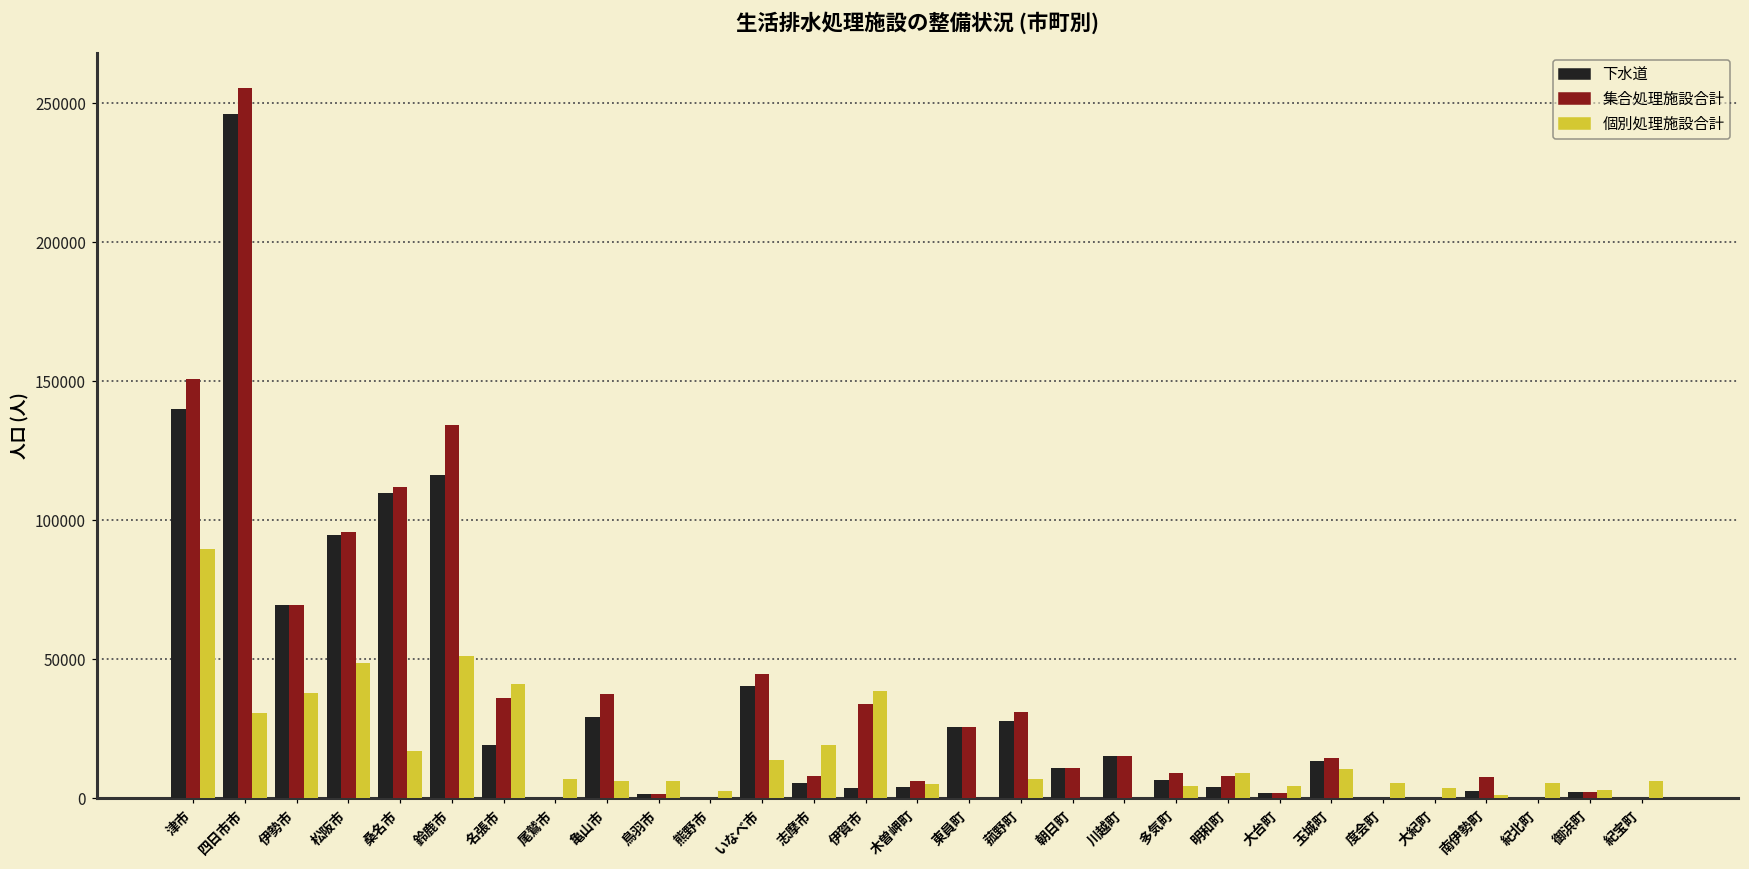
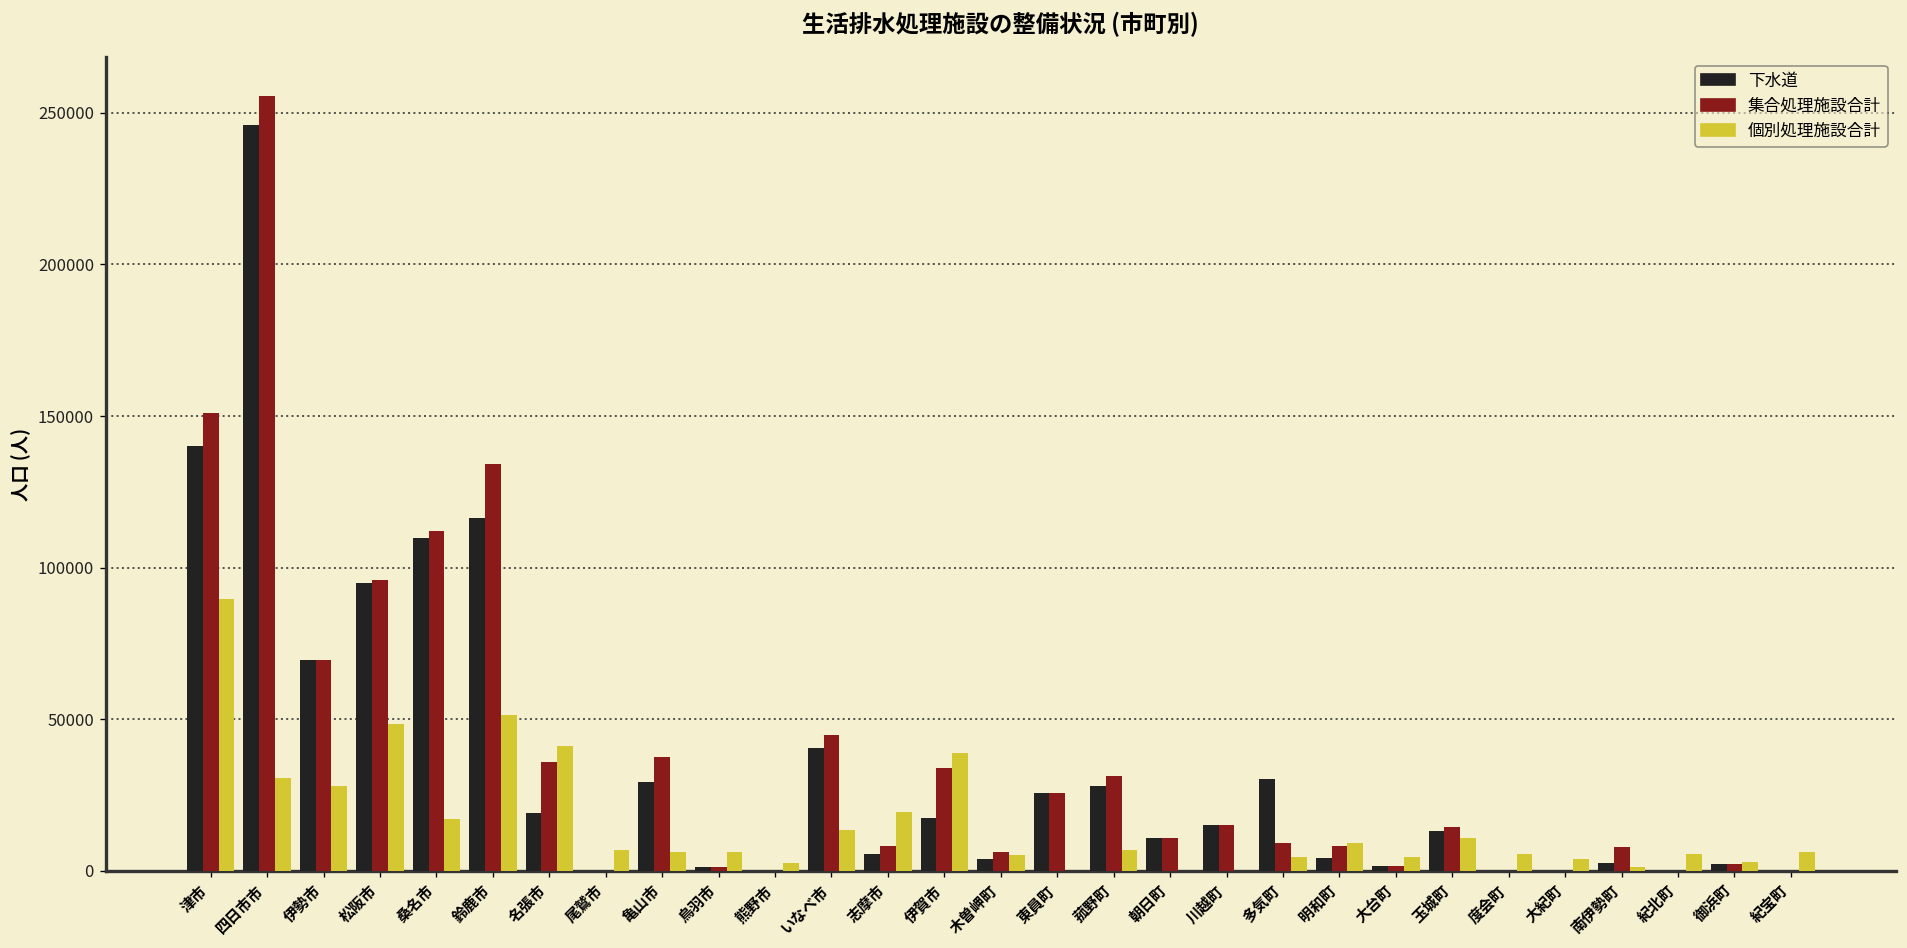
  {
    "下水道": {
      "津市": 140000,
      "四日市市": 246000,
      "伊勢市": 70000,
      "松阪市": 95000,
      "桑名市": 110000,
      "鈴鹿市": 116000,
      "名張市": 19000,
      "尾鷲市": 0,
      "亀山市": 29000,
      "鳥羽市": 1000,
      "熊野市": 0,
      "いなべ市": 40000,
      "志摩市": 6000,
-     "伊賀市": 4000,
+     "伊賀市": 17000,
      "木曽岬町": 4000,
      "東員町": 26000,
      "菰野町": 28000,
      "朝日町": 11000,
      "川越町": 15000,
-     "多気町": 6000,
+     "多気町": 30000,
      "明和町": 4000,
      "大台町": 2000,
      "玉城町": 13000,
      "度会町": 0,
      "大紀町": 0,
      "南伊勢町": 3000,
      "紀北町": 0,
      "御浜町": 2000,
      "紀宝町": 0
    },
    "集合処理施設合計": {
      "津市": 151000,
      "四日市市": 256000,
      "伊勢市": 70000,
      "松阪市": 96000,
      "桑名市": 112000,
      "鈴鹿市": 134000,
      "名張市": 36000,
      "尾鷲市": 0,
      "亀山市": 37000,
      "鳥羽市": 1000,
      "熊野市": 0,
      "いなべ市": 45000,
      "志摩市": 8000,
      "伊賀市": 34000,
      "木曽岬町": 6000,
      "東員町": 26000,
      "菰野町": 31000,
      "朝日町": 11000,
      "川越町": 15000,
      "多気町": 9000,
      "明和町": 8000,
      "大台町": 2000,
      "玉城町": 15000,
      "度会町": 0,
      "大紀町": 0,
      "南伊勢町": 8000,
      "紀北町": 0,
      "御浜町": 2000,
      "紀宝町": 0
    },
    "個別処理施設合計": {
      "津市": 90000,
      "四日市市": 31000,
-     "伊勢市": 38000,
+     "伊勢市": 28000,
      "松阪市": 49000,
      "桑名市": 17000,
      "鈴鹿市": 51000,
      "名張市": 41000,
      "尾鷲市": 7000,
      "亀山市": 6000,
      "鳥羽市": 6000,
      "熊野市": 3000,
      "いなべ市": 14000,
      "志摩市": 19000,
      "伊賀市": 39000,
      "木曽岬町": 5000,
      "菰野町": 7000,
      "多気町": 5000,
      "明和町": 9000,
      "大台町": 4000,
      "玉城町": 11000,
      "度会町": 5000,
      "大紀町": 4000,
      "南伊勢町": 1000,
      "紀北町": 6000,
      "御浜町": 3000,
      "紀宝町": 6000
    }
  }
